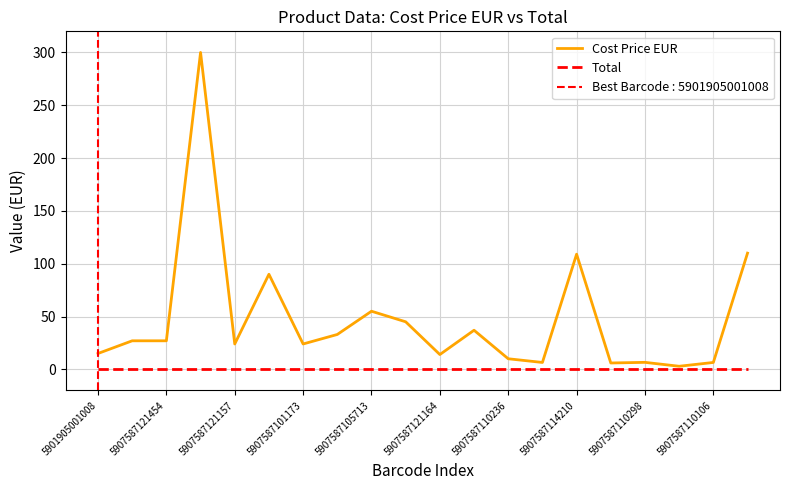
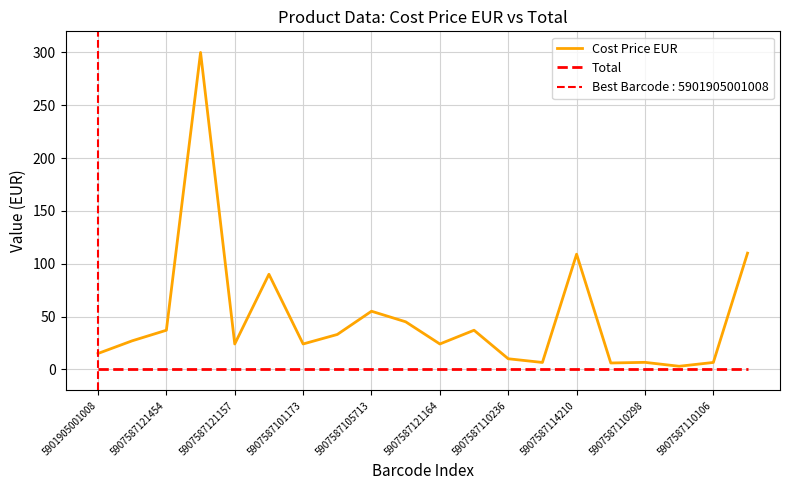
  {
    "Cost Price EUR": {
      "5901905001008": 15,
-     "5907587121454": 27,
+     "5907587121454": 37,
      "5907587121157": 24,
      "5907587101173": 24,
      "5907587105713": 55,
-     "5907587121164": 14,
+     "5907587121164": 24,
      "5907587110236": 10,
      "5907587114210": 109,
      "5907587110298": 7,
      "5907587110106": 7
    },
    "Total": {
      "5901905001008": 0,
      "5907587121454": 0,
      "5907587121157": 0,
      "5907587101173": 0,
      "5907587105713": 0,
      "5907587121164": 0,
      "5907587110236": 0,
      "5907587114210": 0,
      "5907587110298": 0,
      "5907587110106": 0
    }
  }
